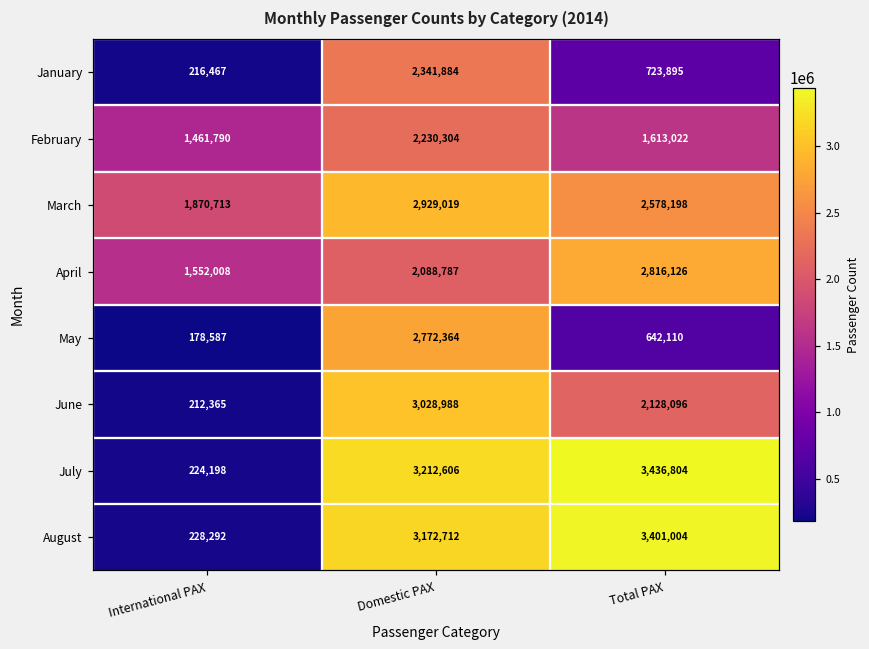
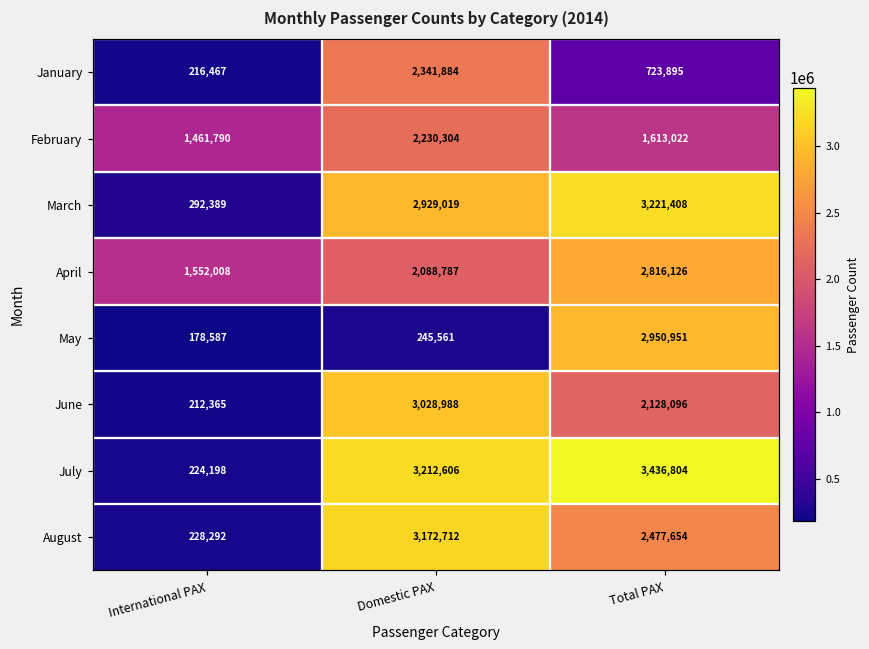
  {
    "January": {
      "International PAX": "216,467",
      "Domestic PAX": "2,341,884",
      "Total PAX": "723,895"
    },
    "February": {
      "International PAX": "1,461,790",
      "Domestic PAX": "2,230,304",
      "Total PAX": "1,613,022"
    },
    "March": {
-     "International PAX": "1,870,713",
+     "International PAX": "292,389",
      "Domestic PAX": "2,929,019",
-     "Total PAX": "2,578,198"
+     "Total PAX": "3,221,408"
    },
    "April": {
      "International PAX": "1,552,008",
      "Domestic PAX": "2,088,787",
      "Total PAX": "2,816,126"
    },
    "May": {
      "International PAX": "178,587",
-     "Domestic PAX": "2,772,364",
-     "Total PAX": "642,110"
+     "Domestic PAX": "245,561",
+     "Total PAX": "2,950,951"
    },
    "June": {
      "International PAX": "212,365",
      "Domestic PAX": "3,028,988",
      "Total PAX": "2,128,096"
    },
    "July": {
      "International PAX": "224,198",
      "Domestic PAX": "3,212,606",
      "Total PAX": "3,436,804"
    },
    "August": {
      "International PAX": "228,292",
      "Domestic PAX": "3,172,712",
-     "Total PAX": "3,401,004"
+     "Total PAX": "2,477,654"
    }
  }
